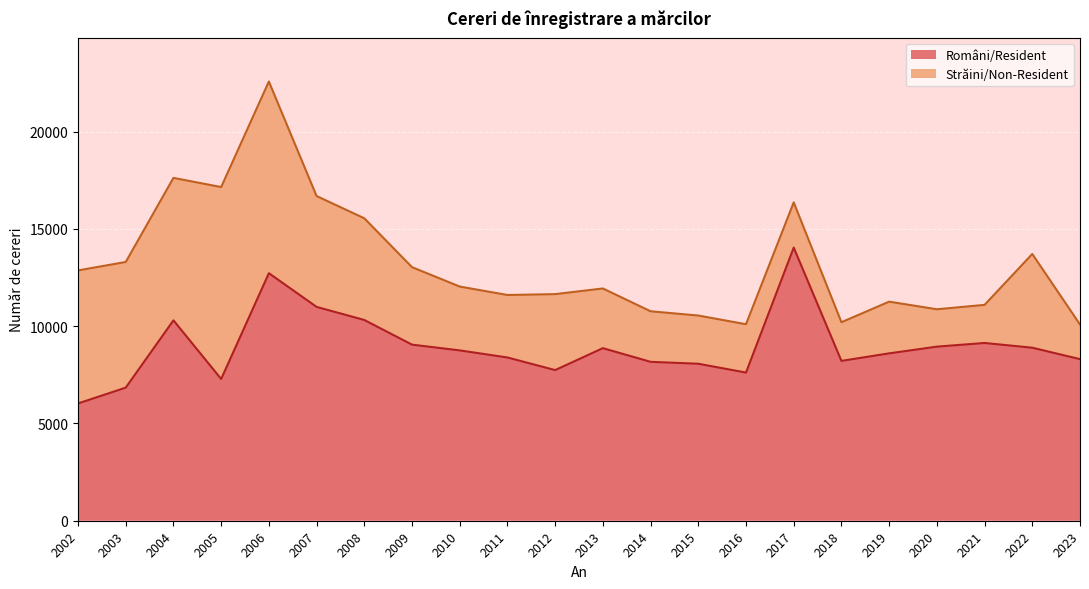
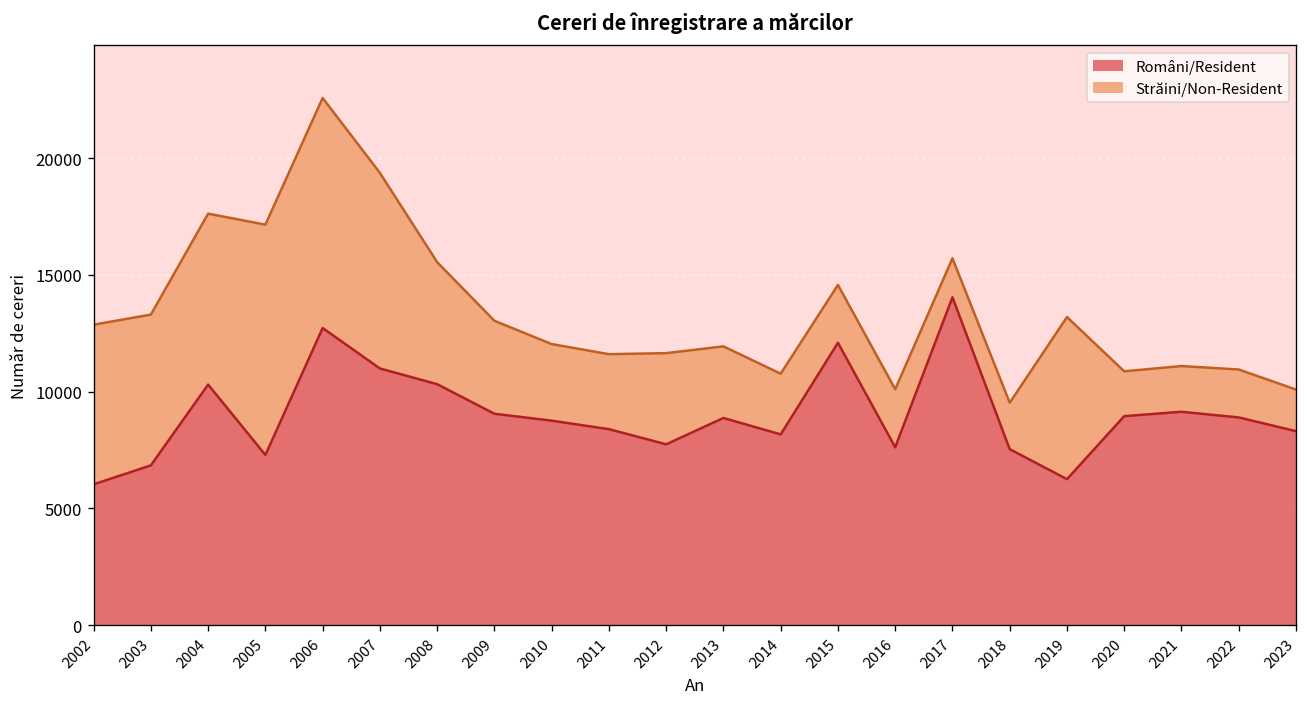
  {
    "Români/Resident": {
      "2002": 6000,
      "2003": 6800,
      "2004": 10300,
      "2005": 7300,
      "2006": 12700,
      "2007": 11000,
      "2008": 10300,
      "2009": 9000,
      "2010": 8800,
      "2011": 8400,
      "2012": 7700,
      "2013": 8900,
      "2014": 8200,
-     "2015": 8100,
+     "2015": 12100,
      "2016": 7600,
      "2017": 14000,
-     "2018": 8200,
-     "2019": 8600,
+     "2018": 7500,
+     "2019": 6200,
      "2020": 8900,
      "2021": 9100,
      "2022": 8900,
      "2023": 8300
    },
    "Străini/Non-Resident": {
      "2002": 6800,
      "2003": 6500,
      "2004": 7300,
      "2005": 9900,
      "2006": 9900,
-     "2007": 5700,
+     "2007": 8400,
      "2008": 5200,
      "2009": 4000,
      "2010": 3300,
      "2011": 3200,
      "2012": 3900,
      "2013": 3100,
      "2014": 2600,
      "2015": 2500,
      "2016": 2500,
-     "2017": 2300,
+     "2017": 1700,
      "2018": 2000,
-     "2019": 2700,
+     "2019": 6900,
      "2020": 1900,
      "2021": 2000,
-     "2022": 4800,
+     "2022": 2100,
      "2023": 1800
    }
  }
